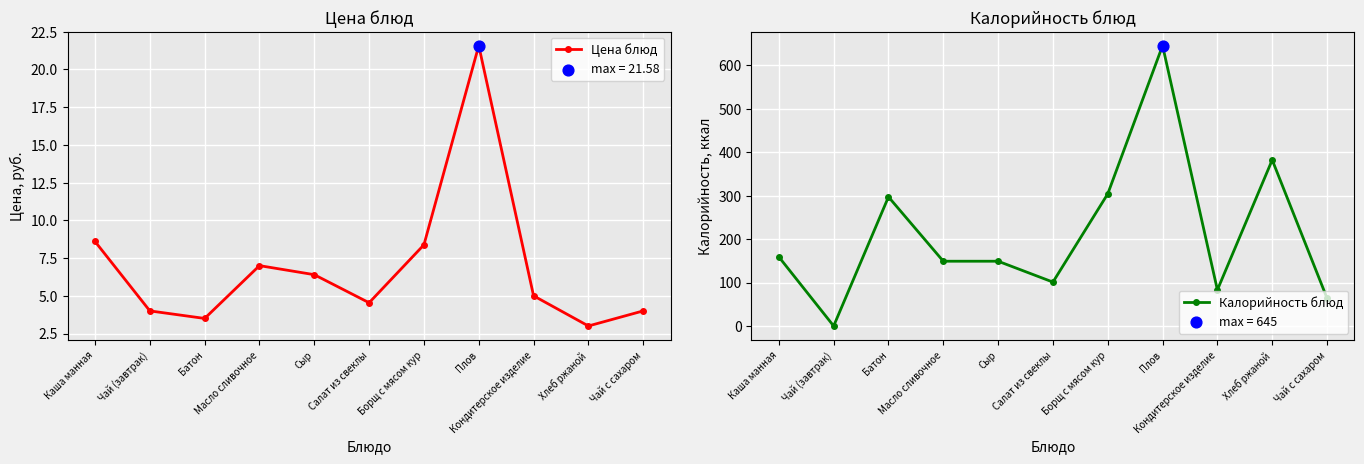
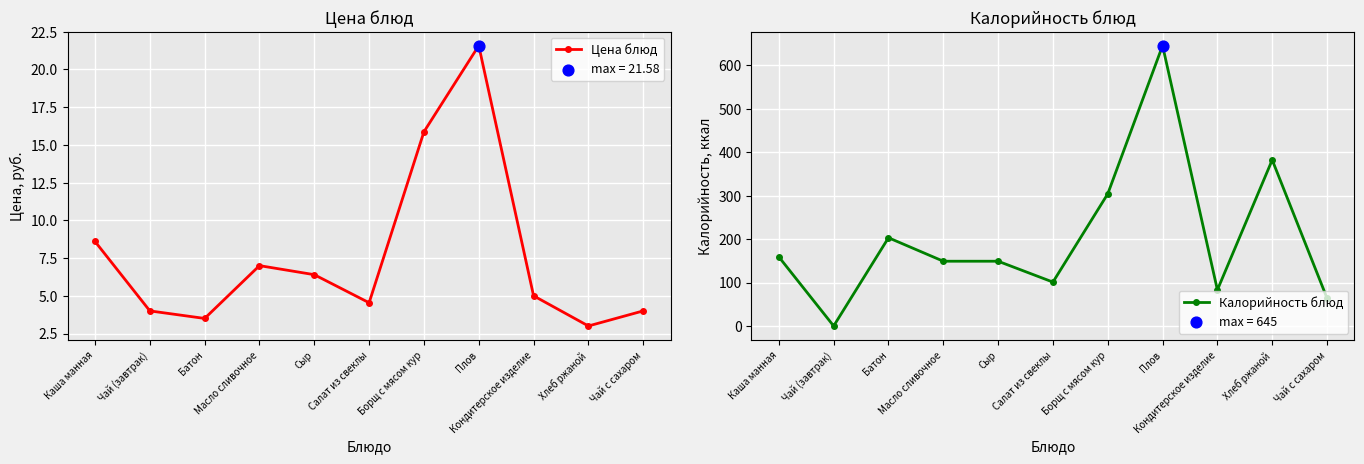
  {
    "Цена блюд": {
      "Цена блюд": {
        "Каша манная": 8.6,
        "Чай (завтрак)": 4.0,
        "Батон": 3.5,
        "Масло сливочное": 7.0,
        "Сыр": 6.4,
        "Салат из свеклы": 4.5,
-       "Борщ с мясом кур": 8.4,
+       "Борщ с мясом кур": 15.9,
        "Кондитерское изделие": 5.0,
        "Хлеб ржаной": 3.0,
        "Чай с сахаром": 4.0
      }
    },
    "Калорийность блюд": {
      "Калорийность блюд": {
        "Каша манная": 160,
        "Чай (завтрак)": 0,
-       "Батон": 300,
+       "Батон": 200,
        "Масло сливочное": 150,
        "Сыр": 150,
        "Салат из свеклы": 100,
        "Борщ с мясом кур": 300,
        "Кондитерское изделие": 80,
        "Хлеб ржаной": 380
      }
    }
  }
